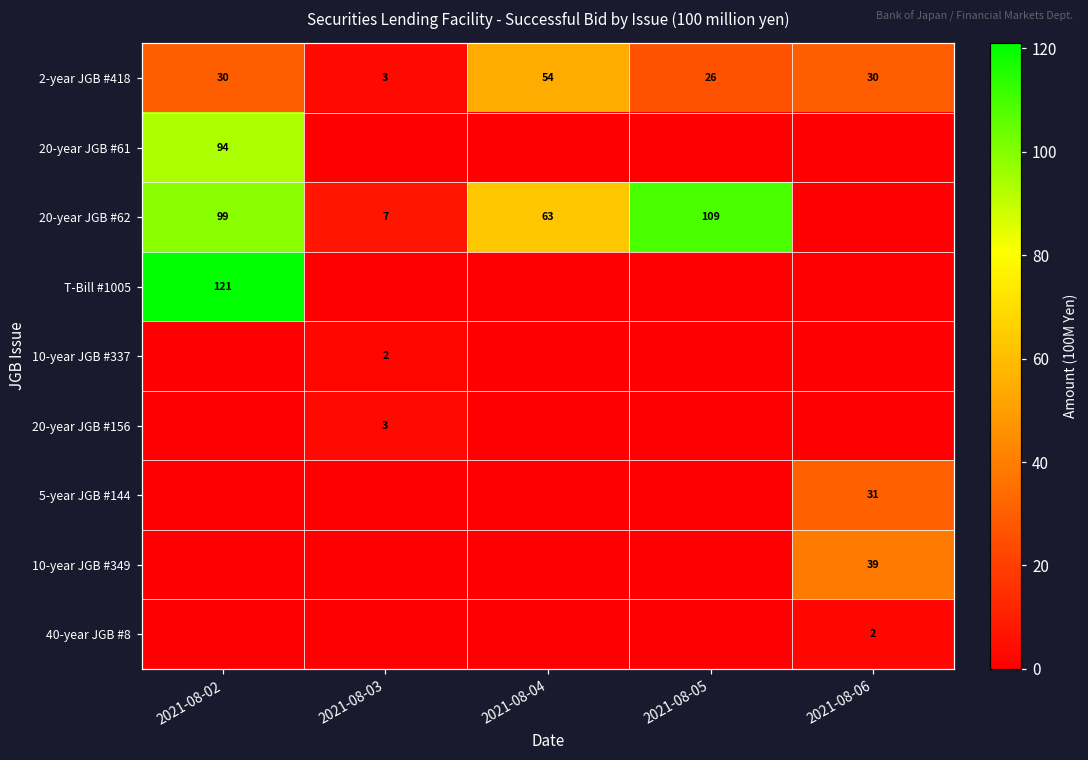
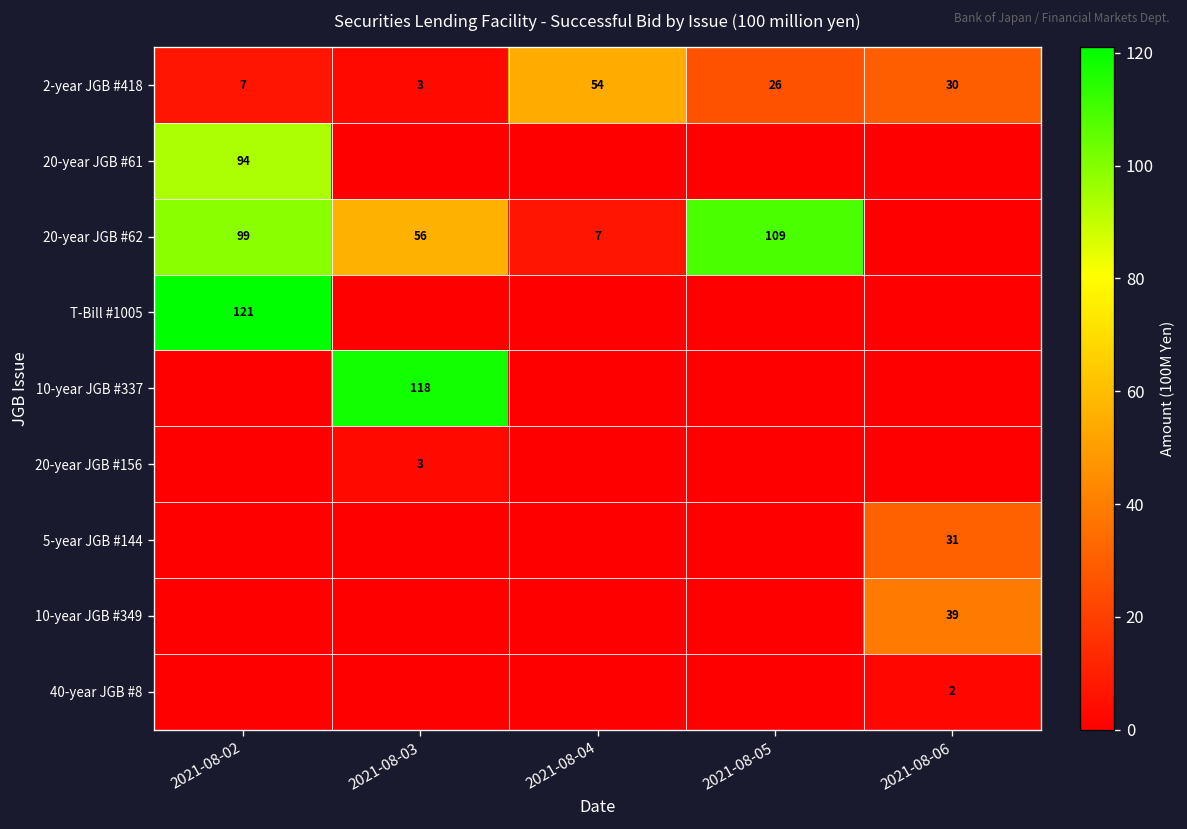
  {
    "2-year JGB #418": {
-     "2021-08-02": 30,
+     "2021-08-02": 7,
      "2021-08-03": 3,
      "2021-08-04": 54,
      "2021-08-05": 26,
      "2021-08-06": 30
    },
    "20-year JGB #61": {
      "2021-08-02": 94
    },
    "20-year JGB #62": {
      "2021-08-02": 99,
-     "2021-08-03": 7,
-     "2021-08-04": 63,
+     "2021-08-03": 56,
+     "2021-08-04": 7,
      "2021-08-05": 109
    },
    "T-Bill #1005": {
      "2021-08-02": 121
    },
    "10-year JGB #337": {
-     "2021-08-03": 2
+     "2021-08-03": 118
    },
    "20-year JGB #156": {
      "2021-08-03": 3
    },
    "5-year JGB #144": {
      "2021-08-06": 31
    },
    "10-year JGB #349": {
      "2021-08-06": 39
    },
    "40-year JGB #8": {
      "2021-08-06": 2
    }
  }
